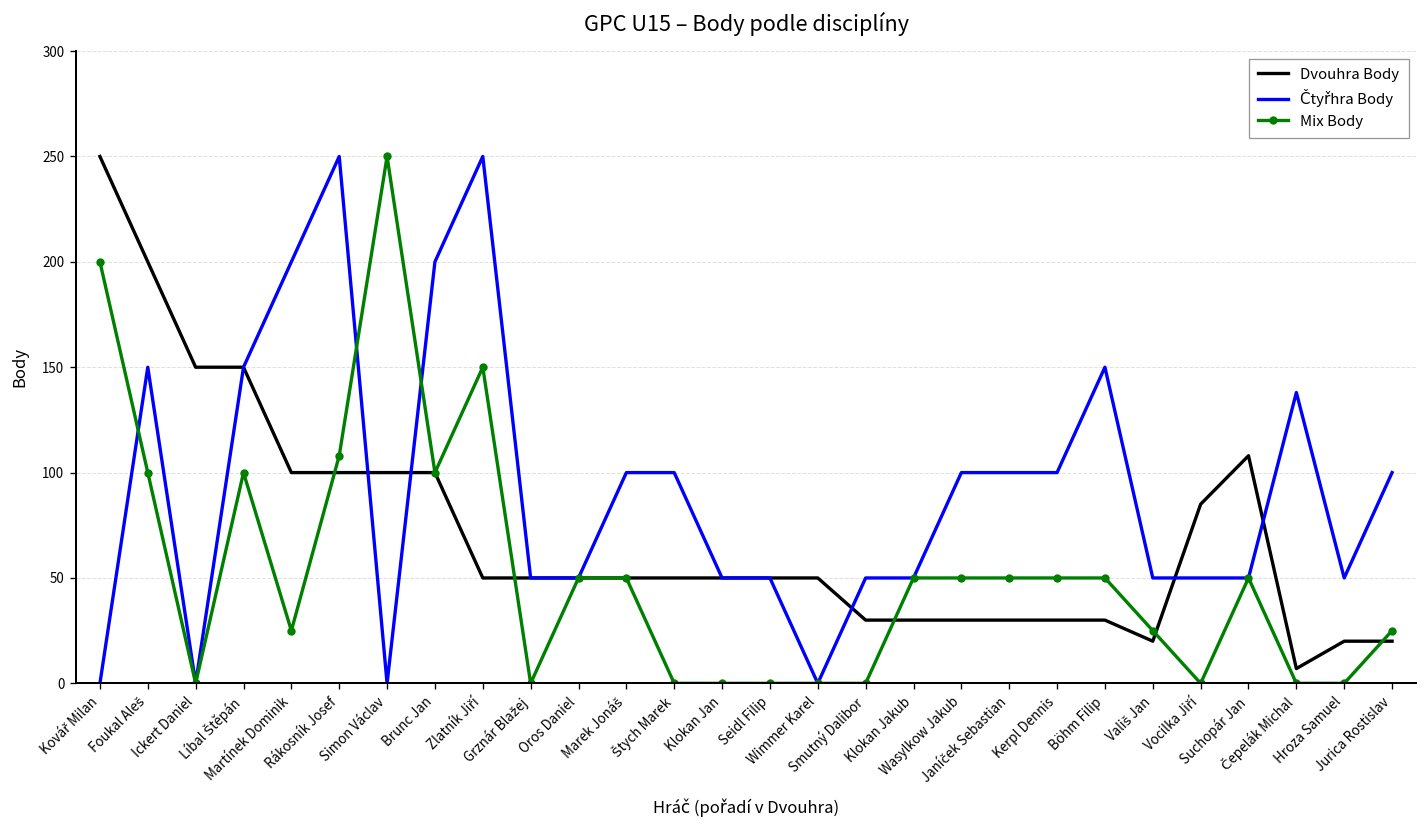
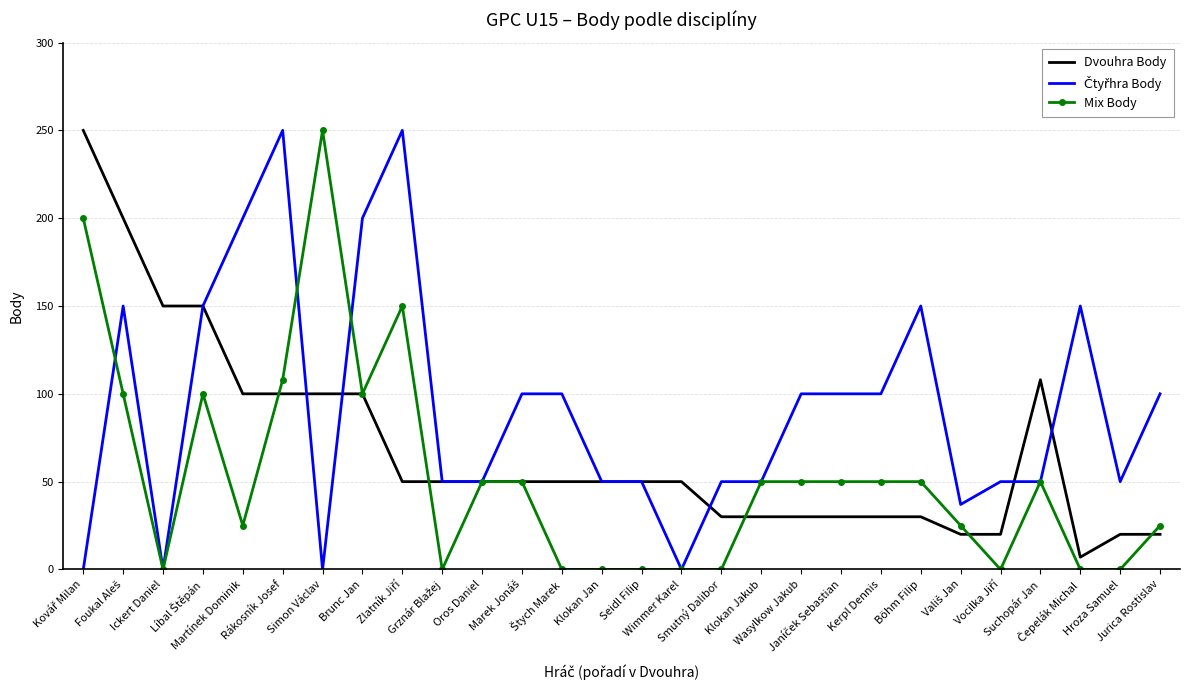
  {
    "Dvouhra Body": {
      "Kovář Milan": 250,
      "Foukal Aleš": 200,
      "Ickert Daniel": 150,
      "Martínek Dominik": 100,
      "Rákosník Josef": 100,
      "Simon Václav": 100,
      "Zlatník Jiří": 50,
      "Štych Marek": 50,
      "Wimmer Karel": 50,
      "Smutný Dalibor": 30,
      "Klokan Jakub": 30,
      "Wasylkow Jakub": 30,
      "Janíček Sebastian": 30,
      "Kerpl Dennis": 30,
      "Böhm Filip": 30,
      "Vališ Jan": 20,
-     "Vocilka Jiří": 85,
+     "Vocilka Jiří": 20,
      "Suchopár Jan": 108,
      "Čepelák Michal": 7,
      "Hroza Samuel": 20,
      "Jurica Rostislav": 20
    },
    "Čtyřhra Body": {
      "Kovář Milan": 0,
      "Foukal Aleš": 150,
      "Martínek Dominik": 200,
      "Rákosník Josef": 250,
      "Simon Václav": 0,
      "Brunc Jan": 200,
      "Zlatník Jiří": 250,
      "Marek Jonáš": 100,
      "Štych Marek": 100,
      "Smutný Dalibor": 50,
      "Wasylkow Jakub": 100,
      "Janíček Sebastian": 100,
      "Kerpl Dennis": 100,
      "Böhm Filip": 150,
-     "Vališ Jan": 50,
+     "Vališ Jan": 37,
      "Vocilka Jiří": 50,
-     "Čepelák Michal": 138,
+     "Čepelák Michal": 150,
      "Hroza Samuel": 50,
      "Jurica Rostislav": 100
    },
    "Mix Body": {
      "Kovář Milan": 200,
      "Foukal Aleš": 100,
      "Líbal Štěpán": 100,
      "Martínek Dominik": 25,
      "Rákosník Josef": 108,
      "Simon Václav": 250,
      "Zlatník Jiří": 150,
      "Grznár Blažej": 0,
      "Štych Marek": 0,
      "Klokan Jan": 0,
      "Seidl Filip": 0,
      "Smutný Dalibor": 0,
      "Wasylkow Jakub": 50,
      "Janíček Sebastian": 50,
      "Kerpl Dennis": 50,
      "Böhm Filip": 50,
      "Vališ Jan": 25,
      "Vocilka Jiří": 0,
      "Čepelák Michal": 0,
      "Hroza Samuel": 0,
      "Jurica Rostislav": 25
    }
  }
